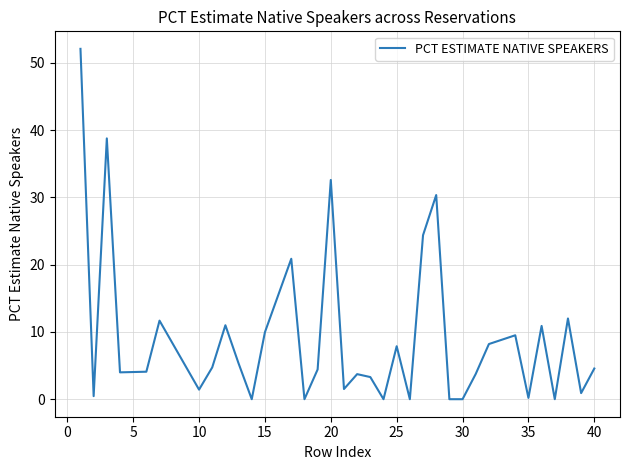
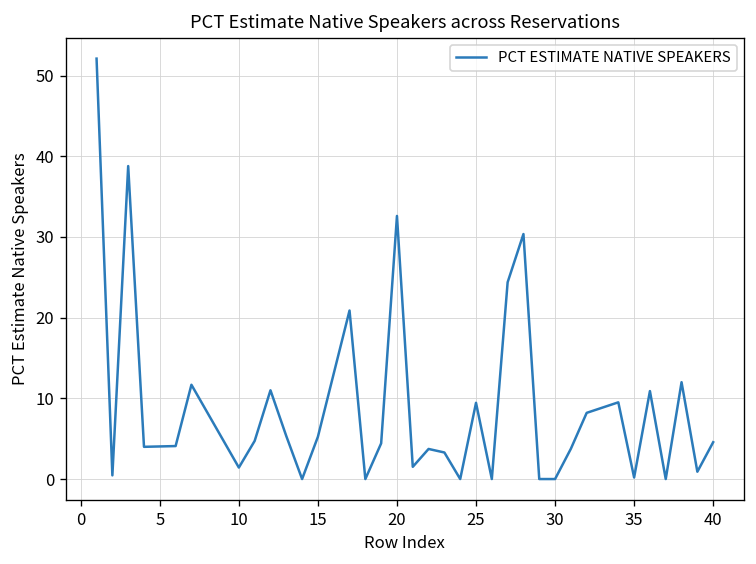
  {
    "10": 1,
-   "15": 10,
+   "15": 5,
    "20": 33,
-   "25": 8,
+   "25": 9,
    "30": 0,
    "35": 0,
    "40": 5
  }
